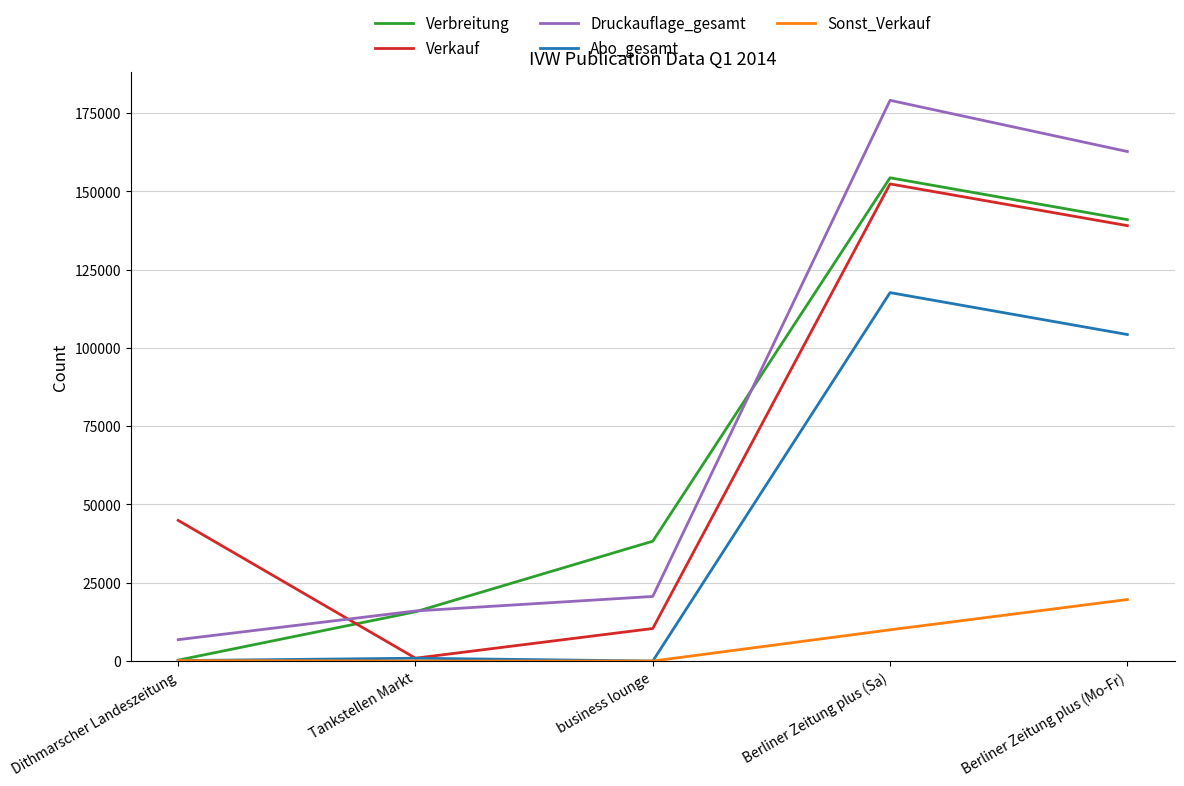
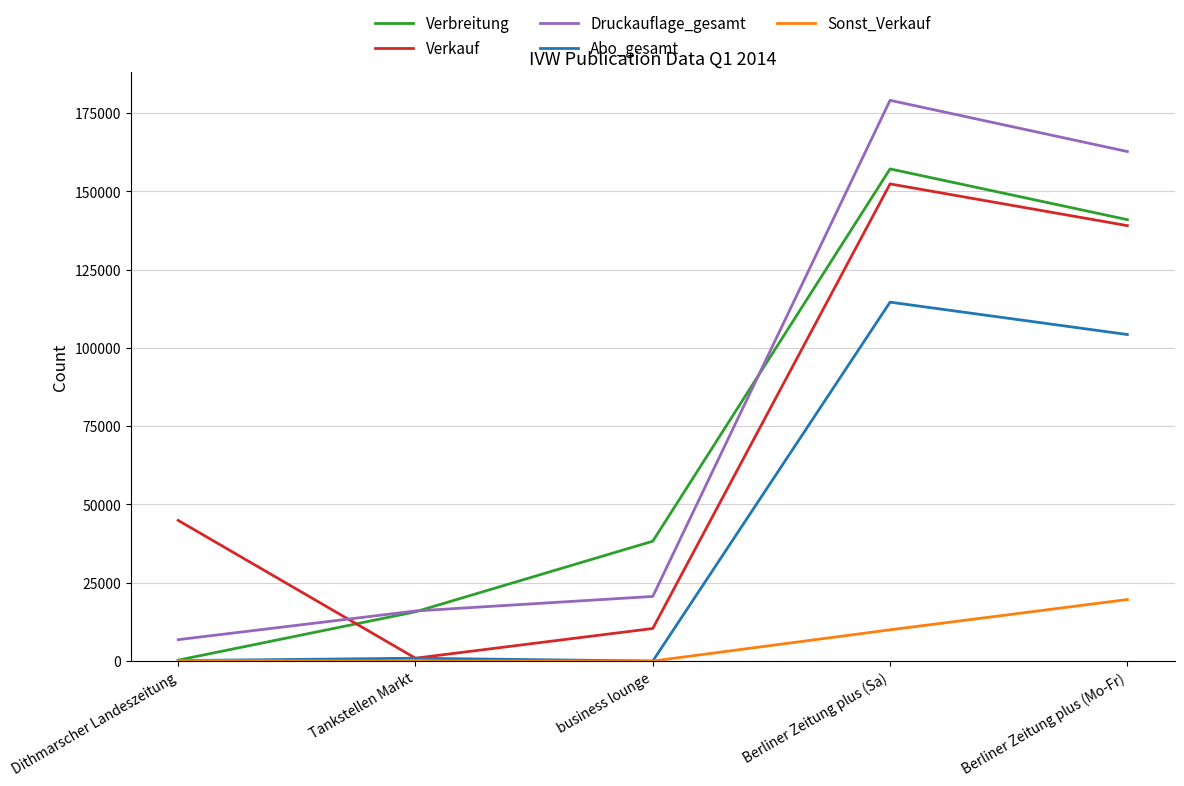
  {
    "Verbreitung": {
      "business lounge": 38000,
-     "Berliner Zeitung plus (Sa)": 154000,
+     "Berliner Zeitung plus (Sa)": 157000,
      "Berliner Zeitung plus (Mo-Fr)": 141000
    },
    "Verkauf": {
      "Dithmarscher Landeszeitung": 45000,
      "business lounge": 10000,
      "Berliner Zeitung plus (Sa)": 152000,
      "Berliner Zeitung plus (Mo-Fr)": 139000
    },
    "Druckauflage_gesamt": {
      "Dithmarscher Landeszeitung": 7000,
      "business lounge": 21000,
      "Berliner Zeitung plus (Sa)": 179000,
      "Berliner Zeitung plus (Mo-Fr)": 163000
    },
    "Abo_gesamt": {
-     "Berliner Zeitung plus (Sa)": 118000,
+     "Berliner Zeitung plus (Sa)": 115000,
      "Berliner Zeitung plus (Mo-Fr)": 104000
    },
    "Sonst_Verkauf": {
      "Tankstellen Markt": 0,
      "Berliner Zeitung plus (Sa)": 10000,
      "Berliner Zeitung plus (Mo-Fr)": 20000
    }
  }
